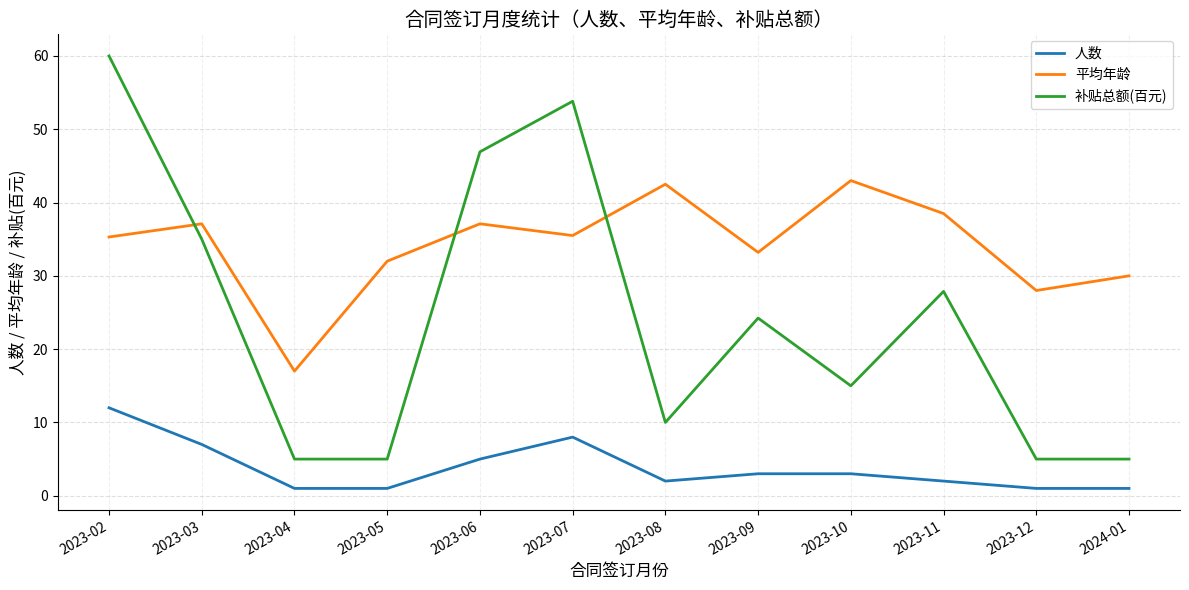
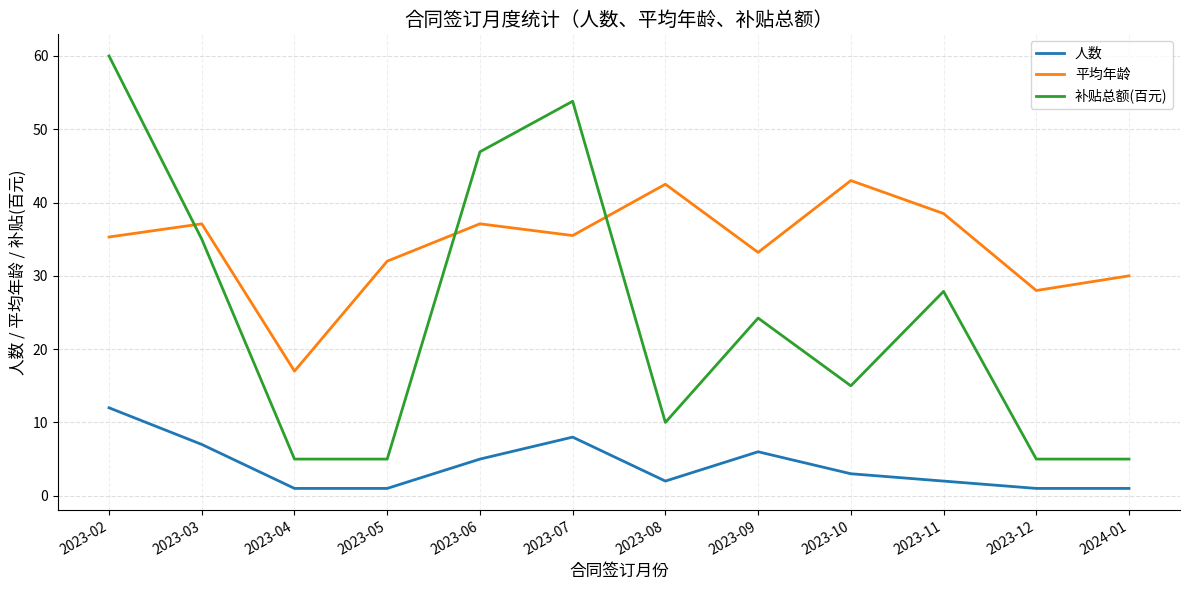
  {
    "人数": {
      "2023-02": 12,
      "2023-03": 7,
      "2023-04": 1,
      "2023-05": 1,
      "2023-06": 5,
      "2023-07": 8,
      "2023-08": 2,
-     "2023-09": 3,
+     "2023-09": 6,
      "2023-10": 3,
      "2023-11": 2,
      "2023-12": 1,
      "2024-01": 1
    },
    "平均年龄": {
      "2023-02": 35,
      "2023-03": 37,
      "2023-04": 17,
      "2023-05": 32,
      "2023-06": 37,
      "2023-07": 36,
      "2023-08": 43,
      "2023-09": 33,
      "2023-10": 43,
      "2023-11": 39,
      "2023-12": 28,
      "2024-01": 30
    },
    "补贴总额(百元)": {
      "2023-02": 60,
      "2023-03": 35,
      "2023-04": 5,
      "2023-05": 5,
      "2023-06": 47,
      "2023-07": 54,
      "2023-08": 10,
      "2023-09": 24,
      "2023-10": 15,
      "2023-11": 28,
      "2023-12": 5,
      "2024-01": 5
    }
  }
